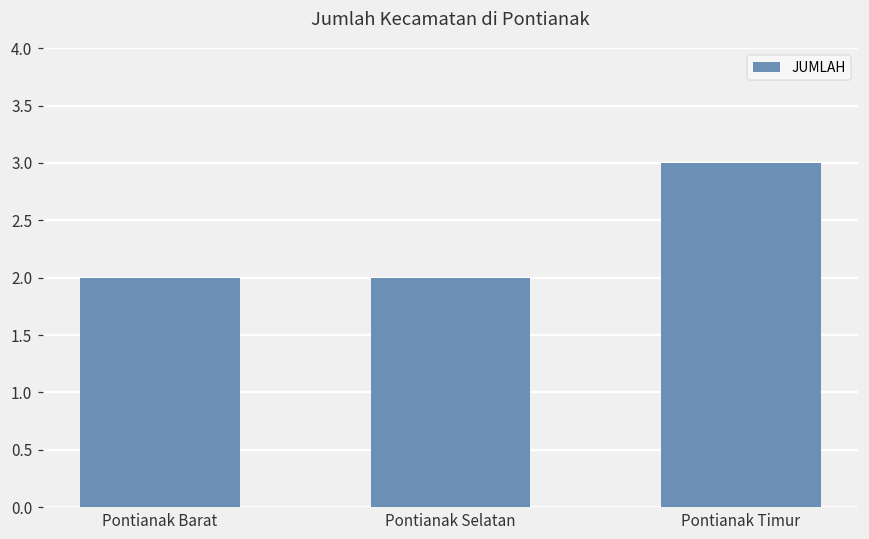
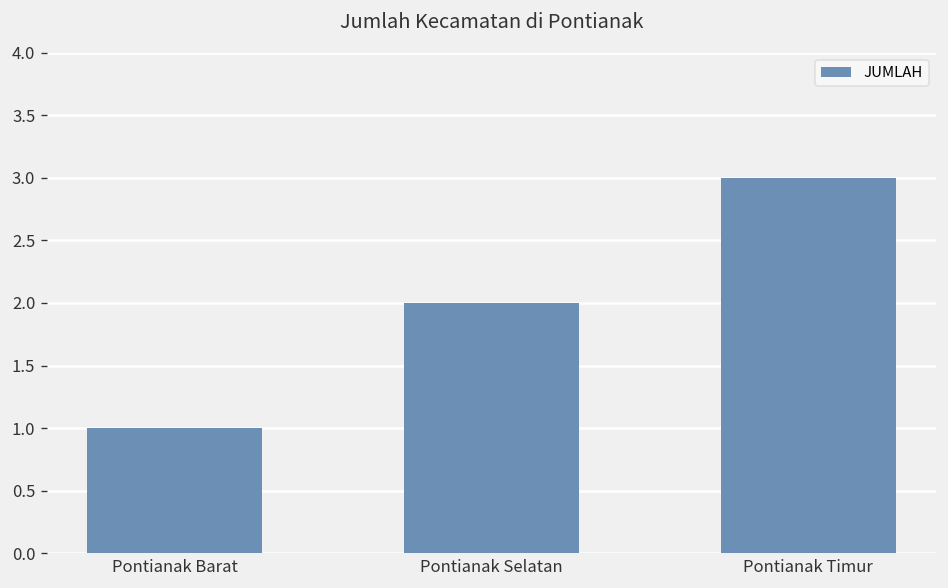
  {
-   "Pontianak Barat": 2,
+   "Pontianak Barat": 1,
    "Pontianak Selatan": 2,
    "Pontianak Timur": 3
  }
